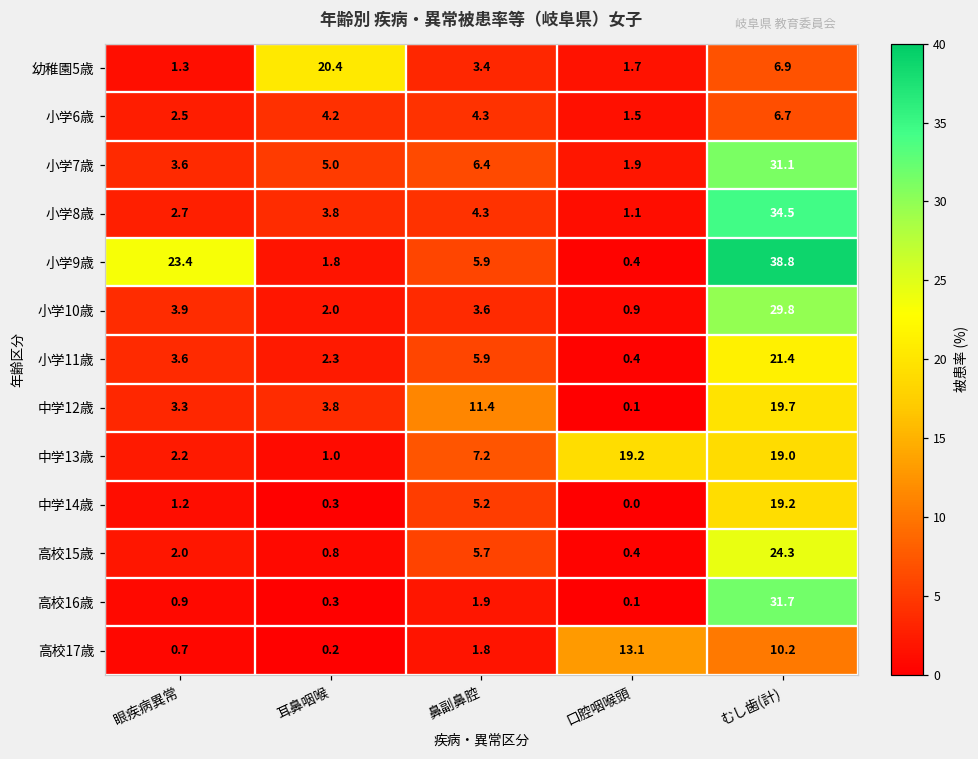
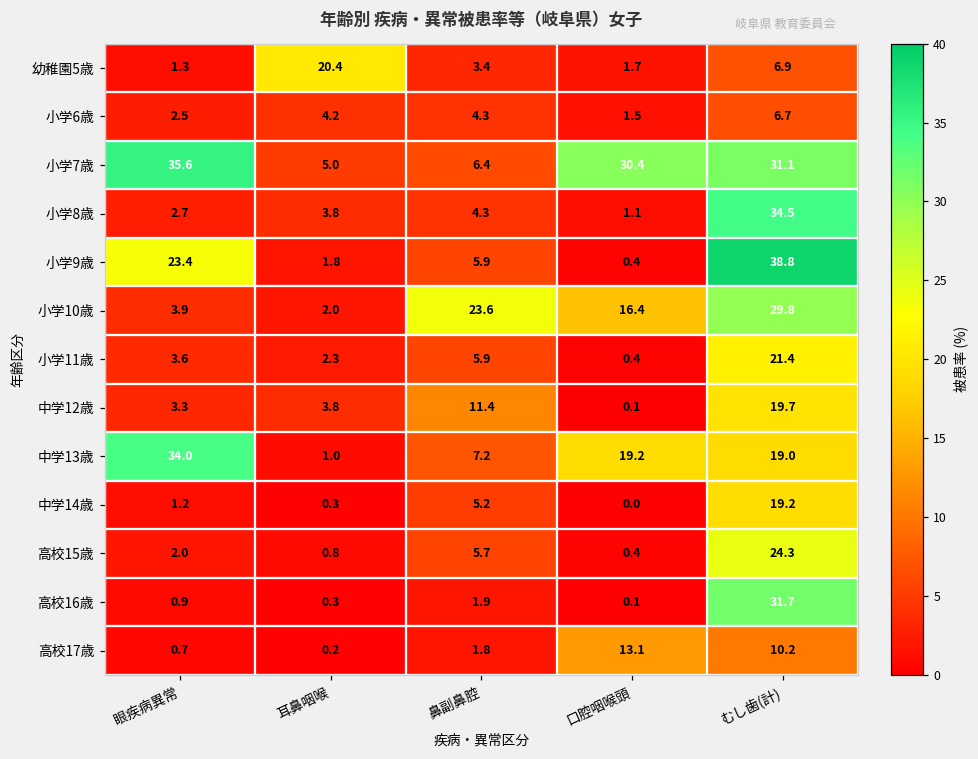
  {
    "幼稚園5歳": {
      "眼疾病異常": 1.3,
      "耳鼻咽喉": 20.4,
      "鼻副鼻腔": 3.4,
      "口腔咽喉頭": 1.7,
      "むし歯(計)": 6.9
    },
    "小学6歳": {
      "眼疾病異常": 2.5,
      "耳鼻咽喉": 4.2,
      "鼻副鼻腔": 4.3,
      "口腔咽喉頭": 1.5,
      "むし歯(計)": 6.7
    },
    "小学7歳": {
-     "眼疾病異常": 3.6,
+     "眼疾病異常": 35.6,
      "耳鼻咽喉": 5.0,
      "鼻副鼻腔": 6.4,
-     "口腔咽喉頭": 1.9,
+     "口腔咽喉頭": 30.4,
      "むし歯(計)": 31.1
    },
    "小学8歳": {
      "眼疾病異常": 2.7,
      "耳鼻咽喉": 3.8,
      "鼻副鼻腔": 4.3,
      "口腔咽喉頭": 1.1,
      "むし歯(計)": 34.5
    },
    "小学9歳": {
      "眼疾病異常": 23.4,
      "耳鼻咽喉": 1.8,
      "鼻副鼻腔": 5.9,
      "口腔咽喉頭": 0.4,
      "むし歯(計)": 38.8
    },
    "小学10歳": {
      "眼疾病異常": 3.9,
      "耳鼻咽喉": 2.0,
-     "鼻副鼻腔": 3.6,
-     "口腔咽喉頭": 0.9,
+     "鼻副鼻腔": 23.6,
+     "口腔咽喉頭": 16.4,
      "むし歯(計)": 29.8
    },
    "小学11歳": {
      "眼疾病異常": 3.6,
      "耳鼻咽喉": 2.3,
      "鼻副鼻腔": 5.9,
      "口腔咽喉頭": 0.4,
      "むし歯(計)": 21.4
    },
    "中学12歳": {
      "眼疾病異常": 3.3,
      "耳鼻咽喉": 3.8,
      "鼻副鼻腔": 11.4,
      "口腔咽喉頭": 0.1,
      "むし歯(計)": 19.7
    },
    "中学13歳": {
-     "眼疾病異常": 2.2,
+     "眼疾病異常": 34.0,
      "耳鼻咽喉": 1.0,
      "鼻副鼻腔": 7.2,
      "口腔咽喉頭": 19.2,
      "むし歯(計)": 19.0
    },
    "中学14歳": {
      "眼疾病異常": 1.2,
      "耳鼻咽喉": 0.3,
      "鼻副鼻腔": 5.2,
      "口腔咽喉頭": 0.0,
      "むし歯(計)": 19.2
    },
    "高校15歳": {
      "眼疾病異常": 2.0,
      "耳鼻咽喉": 0.8,
      "鼻副鼻腔": 5.7,
      "口腔咽喉頭": 0.4,
      "むし歯(計)": 24.3
    },
    "高校16歳": {
      "眼疾病異常": 0.9,
      "耳鼻咽喉": 0.3,
      "鼻副鼻腔": 1.9,
      "口腔咽喉頭": 0.1,
      "むし歯(計)": 31.7
    },
    "高校17歳": {
      "眼疾病異常": 0.7,
      "耳鼻咽喉": 0.2,
      "鼻副鼻腔": 1.8,
      "口腔咽喉頭": 13.1,
      "むし歯(計)": 10.2
    }
  }
